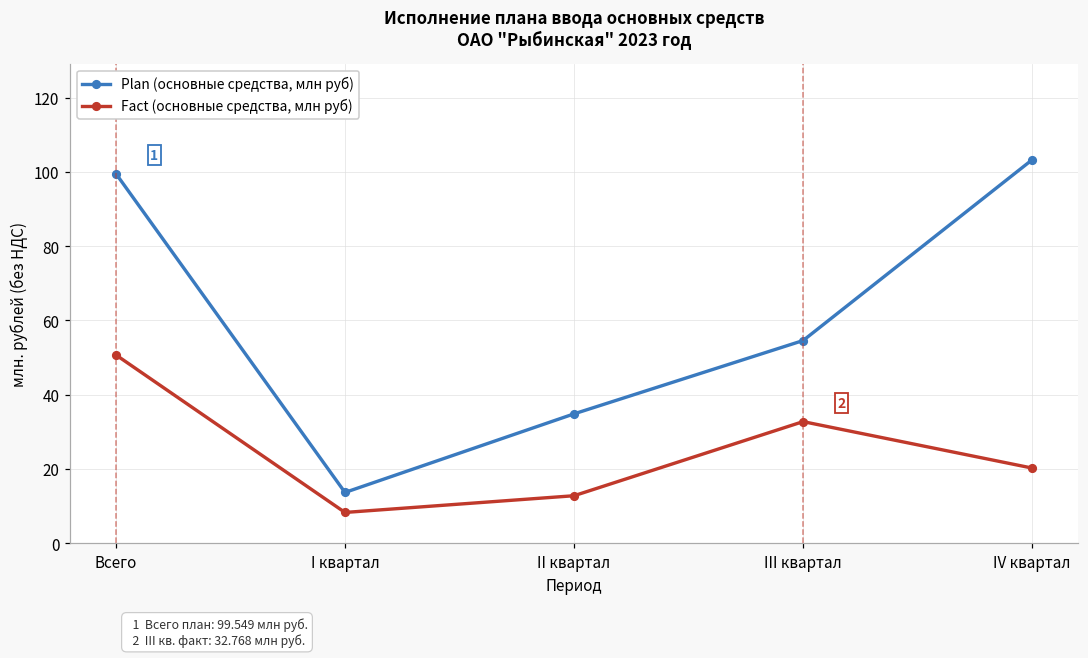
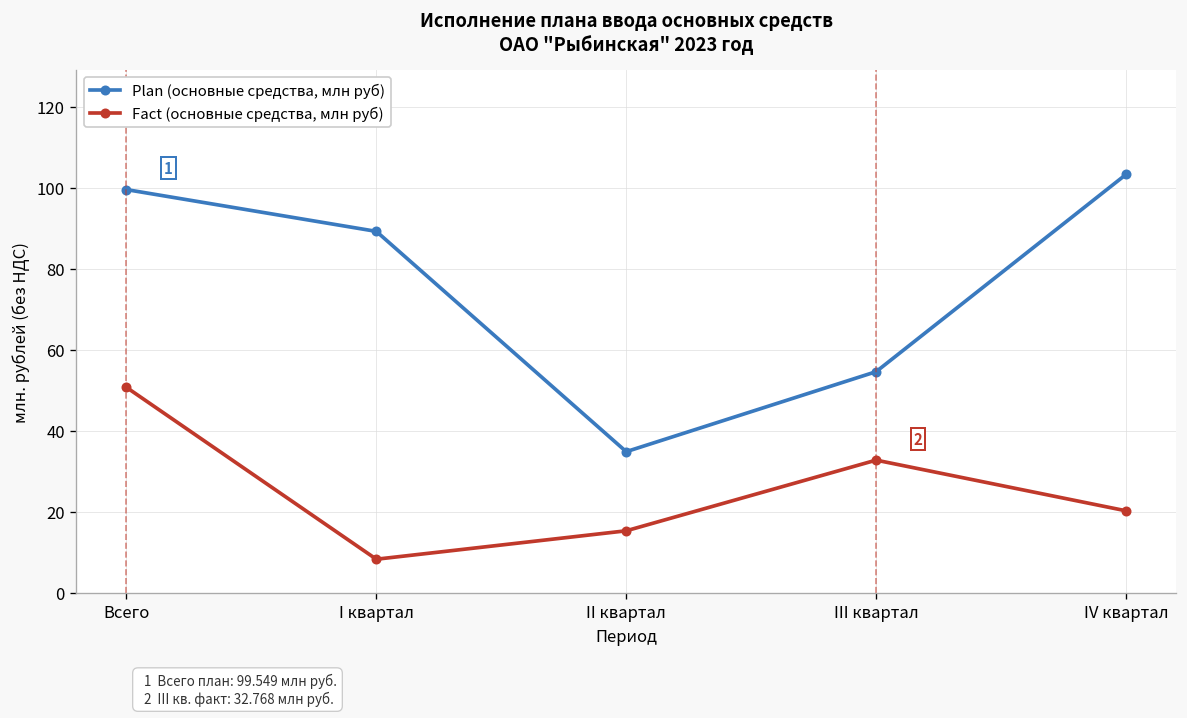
  {
    "Plan (основные средства, млн руб)": {
      "Всего": 100,
-     "I квартал": 14,
+     "I квартал": 89,
      "II квартал": 35,
      "III квартал": 55,
      "IV квартал": 103
    },
    "Fact (основные средства, млн руб)": {
      "Всего": 51,
      "I квартал": 8,
-     "II квартал": 13,
+     "II квартал": 15,
      "III квартал": 33,
      "IV квартал": 20
    }
  }
